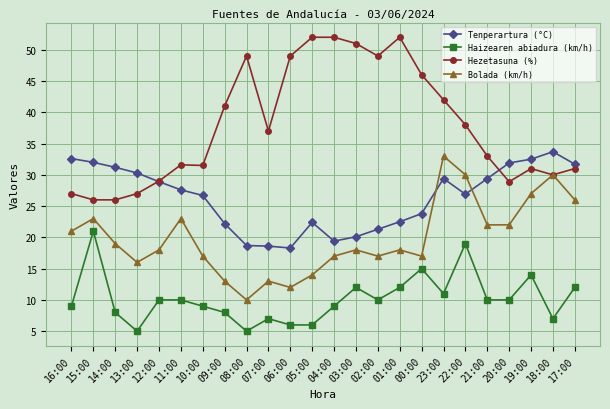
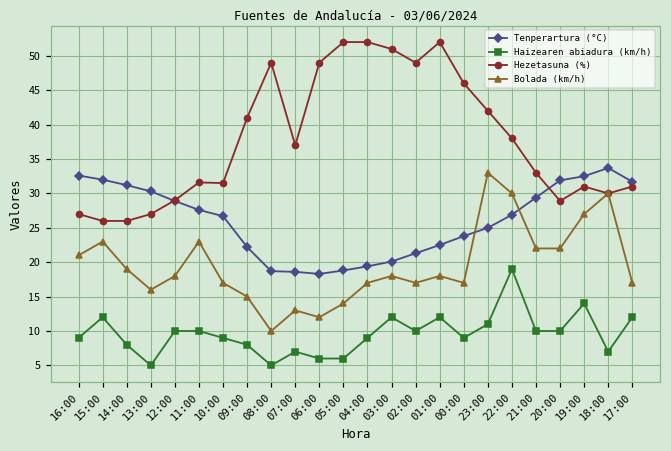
  {
    "Tenperartura (°C)": {
      "16:00": 33,
      "15:00": 32,
      "14:00": 31,
      "13:00": 30,
      "11:00": 28,
      "10:00": 27,
      "09:00": 22,
      "08:00": 19,
      "07:00": 19,
      "06:00": 18,
-     "05:00": 22,
+     "05:00": 19,
      "04:00": 19,
      "03:00": 20,
      "02:00": 21,
      "01:00": 23,
      "00:00": 24,
-     "23:00": 29,
+     "23:00": 25,
      "22:00": 27,
      "21:00": 29,
      "20:00": 32,
      "19:00": 33,
      "18:00": 34,
      "17:00": 32
    },
    "Haizearen abiadura (km/h)": {
      "16:00": 9,
-     "15:00": 21,
+     "15:00": 12,
      "14:00": 8,
      "13:00": 5,
      "12:00": 10,
      "11:00": 10,
      "10:00": 9,
      "09:00": 8,
      "08:00": 5,
      "07:00": 7,
      "06:00": 6,
      "05:00": 6,
      "04:00": 9,
      "03:00": 12,
      "02:00": 10,
      "01:00": 12,
-     "00:00": 15,
+     "00:00": 9,
      "23:00": 11,
      "22:00": 19,
      "21:00": 10,
      "20:00": 10,
      "19:00": 14,
      "18:00": 7,
      "17:00": 12
    },
    "Hezetasuna (%)": {
      "16:00": 27,
      "15:00": 26,
      "14:00": 26,
      "13:00": 27,
      "11:00": 32,
      "10:00": 32,
      "09:00": 41,
      "08:00": 49,
      "07:00": 37,
      "06:00": 49,
      "05:00": 52,
      "04:00": 52,
      "03:00": 51,
      "02:00": 49,
      "01:00": 52,
      "00:00": 46,
      "23:00": 42,
      "22:00": 38,
      "21:00": 33,
      "20:00": 29,
      "19:00": 31,
      "17:00": 31
    },
    "Bolada (km/h)": {
      "16:00": 21,
      "15:00": 23,
      "14:00": 19,
      "13:00": 16,
      "12:00": 18,
      "11:00": 23,
      "10:00": 17,
-     "09:00": 13,
+     "09:00": 15,
      "08:00": 10,
      "07:00": 13,
      "06:00": 12,
      "05:00": 14,
      "04:00": 17,
      "03:00": 18,
      "02:00": 17,
      "01:00": 18,
      "00:00": 17,
      "23:00": 33,
      "22:00": 30,
      "21:00": 22,
      "20:00": 22,
      "19:00": 27,
-     "17:00": 26
+     "17:00": 17
    }
  }
